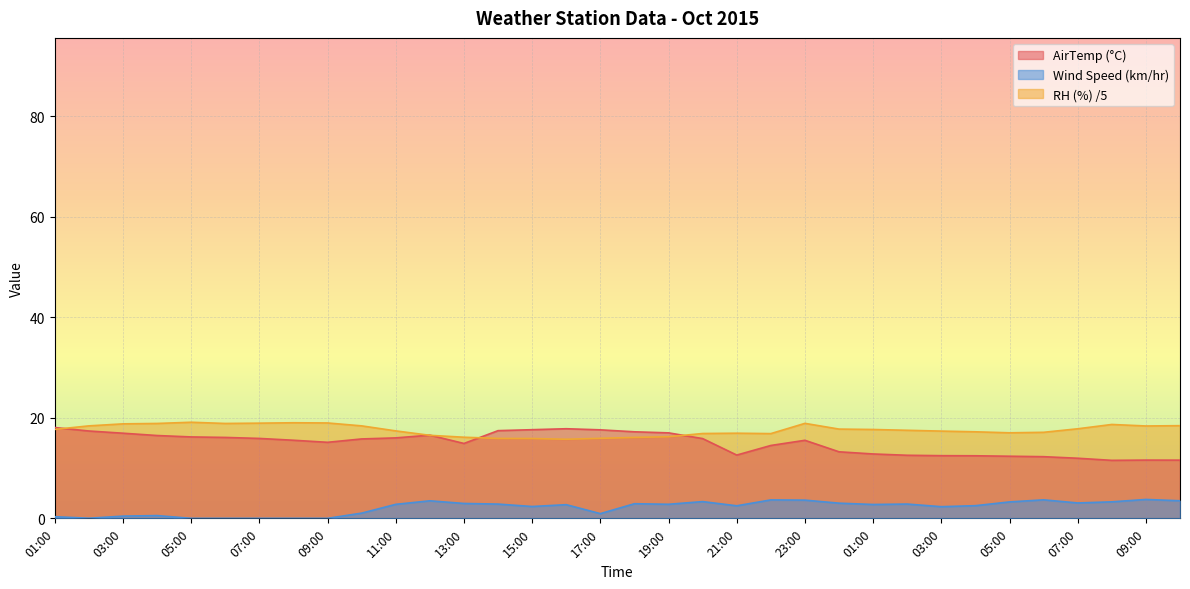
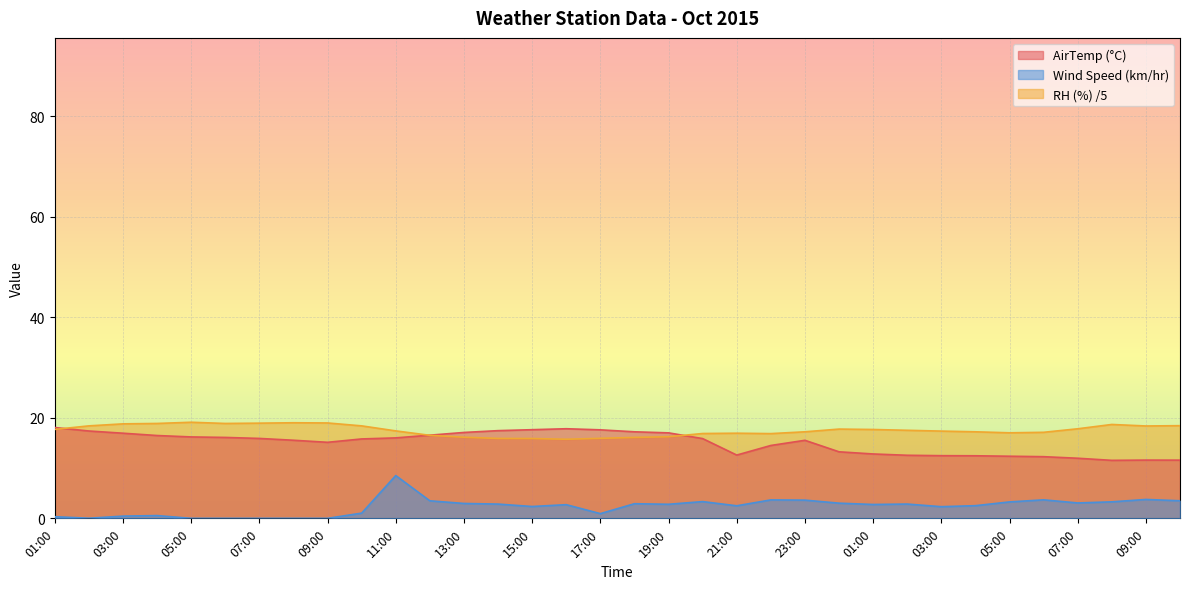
  {
    "AirTemp (°C)": {
      "11:00": 16,
-     "13:00": 15,
+     "13:00": 17,
      "15:00": 18,
      "17:00": 18,
      "19:00": 17,
      "21:00": 13,
      "23:00": 16
    },
    "Wind Speed (km/hr)": {
-     "11:00": 3,
+     "11:00": 9,
      "13:00": 3,
      "15:00": 2,
      "17:00": 1,
      "19:00": 3,
      "21:00": 2,
      "23:00": 4
    },
    "RH (%) /5": {
      "11:00": 17,
      "13:00": 16,
      "15:00": 16,
      "17:00": 16,
      "19:00": 16,
      "21:00": 17,
-     "23:00": 19
+     "23:00": 17
    }
  }
